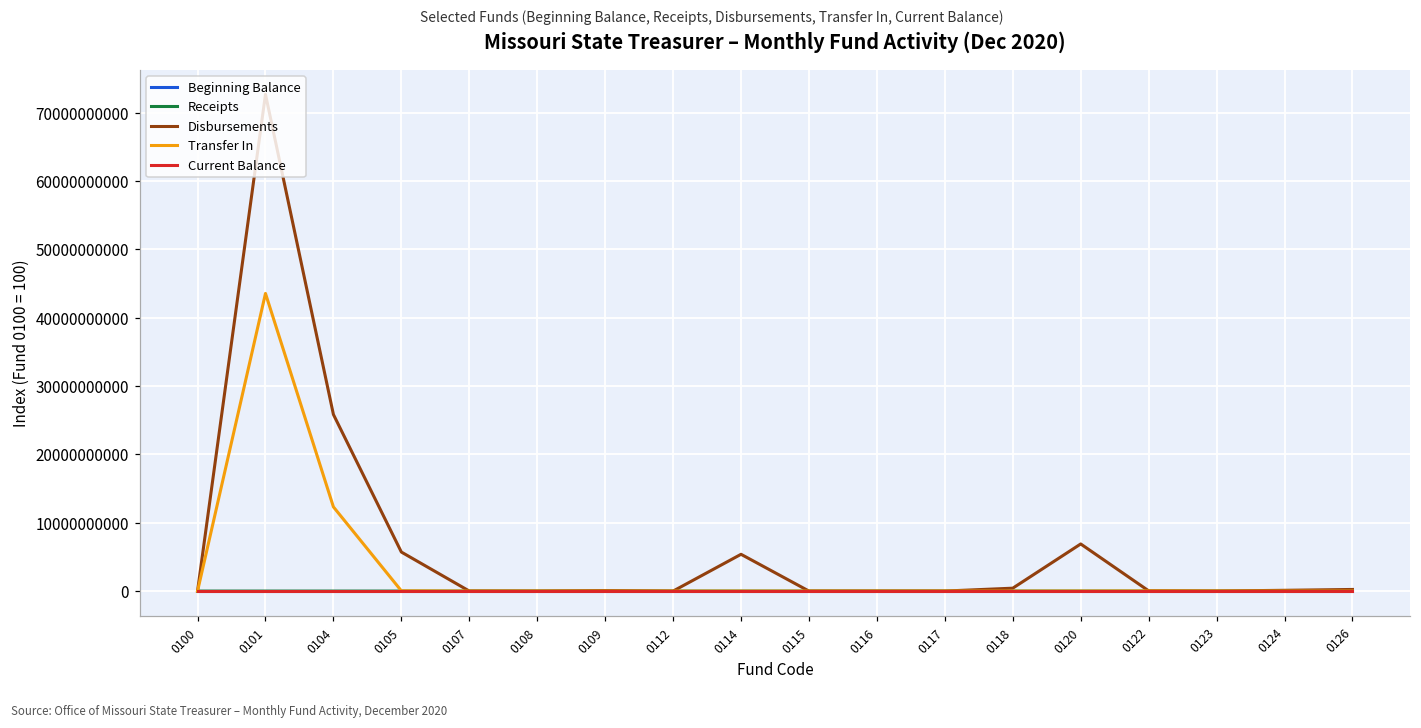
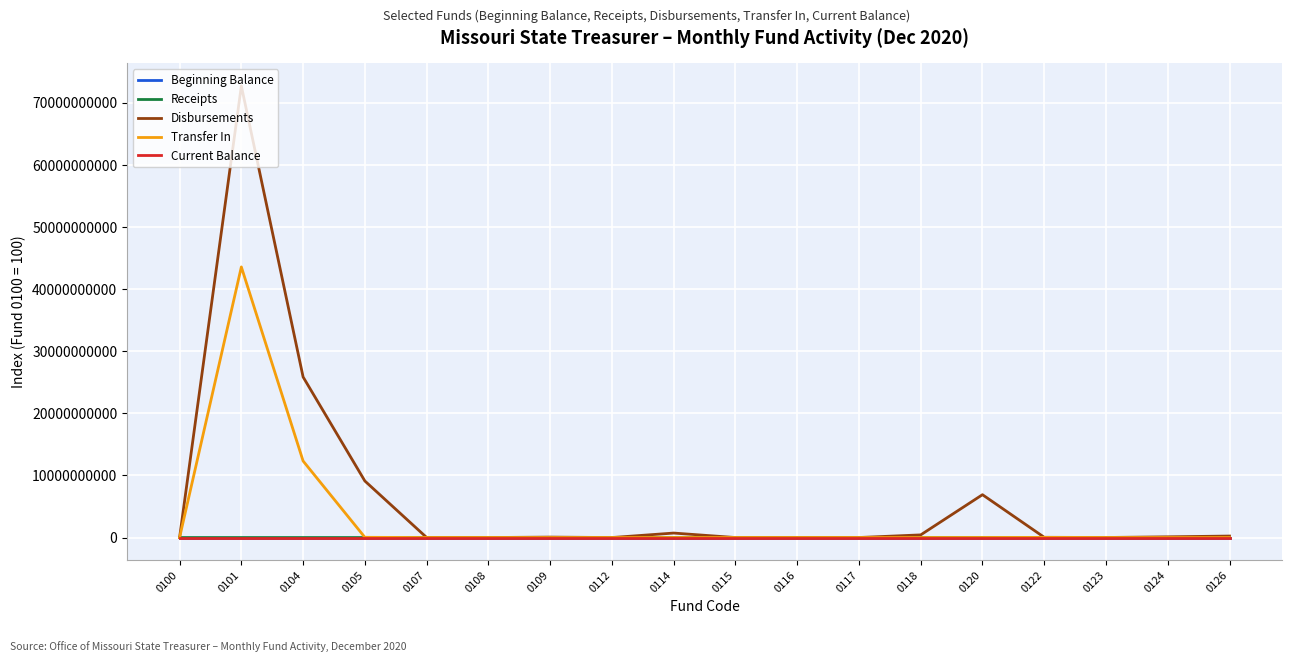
  {
    "Current Balance": {
      "0101": 0,
      "0104": 0
    },
    "Disbursements": {
      "0104": 26000000000,
-     "0105": 6000000000,
-     "0114": 5000000000,
+     "0105": 9000000000,
+     "0114": 1000000000,
      "0118": 0,
      "0120": 7000000000
    },
    "Transfer In": {
      "0101": 44000000000,
      "0104": 12000000000
    }
  }
